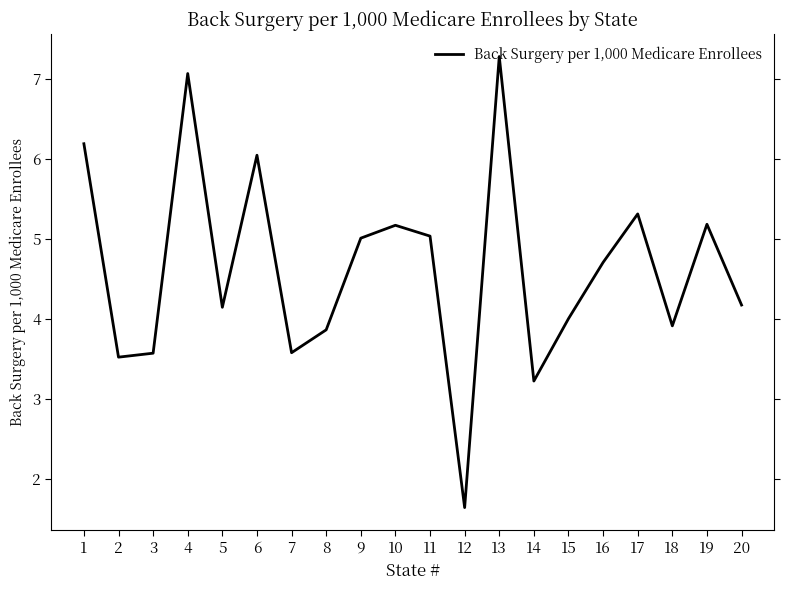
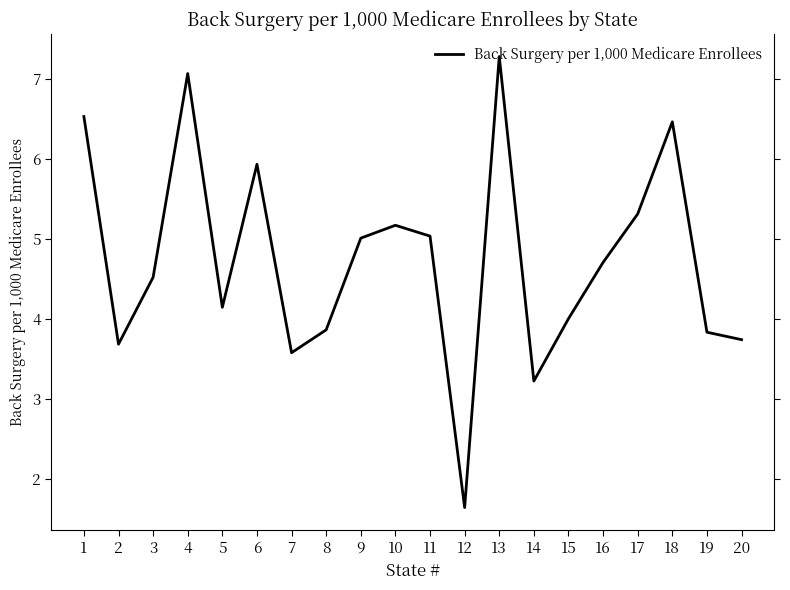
  {
-   "1": 6.2,
-   "2": 3.5,
-   "3": 3.6,
+   "1": 6.5,
+   "2": 3.7,
+   "3": 4.5,
    "4": 7.1,
    "5": 4.1,
-   "6": 6.0,
+   "6": 5.9,
    "7": 3.6,
    "8": 3.9,
    "9": 5.0,
    "10": 5.2,
    "11": 5.0,
    "12": 1.6,
    "13": 7.3,
    "14": 3.2,
    "15": 4.0,
    "16": 4.7,
    "17": 5.3,
-   "18": 3.9,
-   "19": 5.2,
-   "20": 4.2
+   "18": 6.5,
+   "19": 3.8,
+   "20": 3.7
  }
